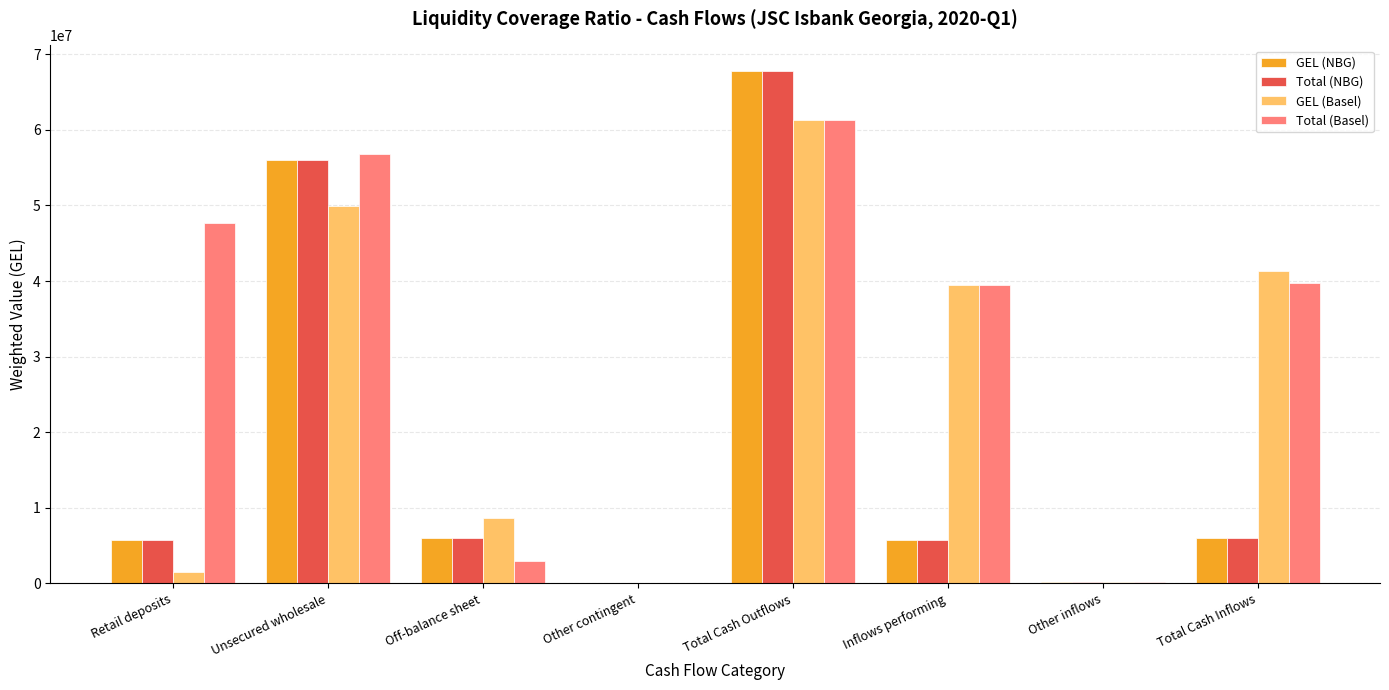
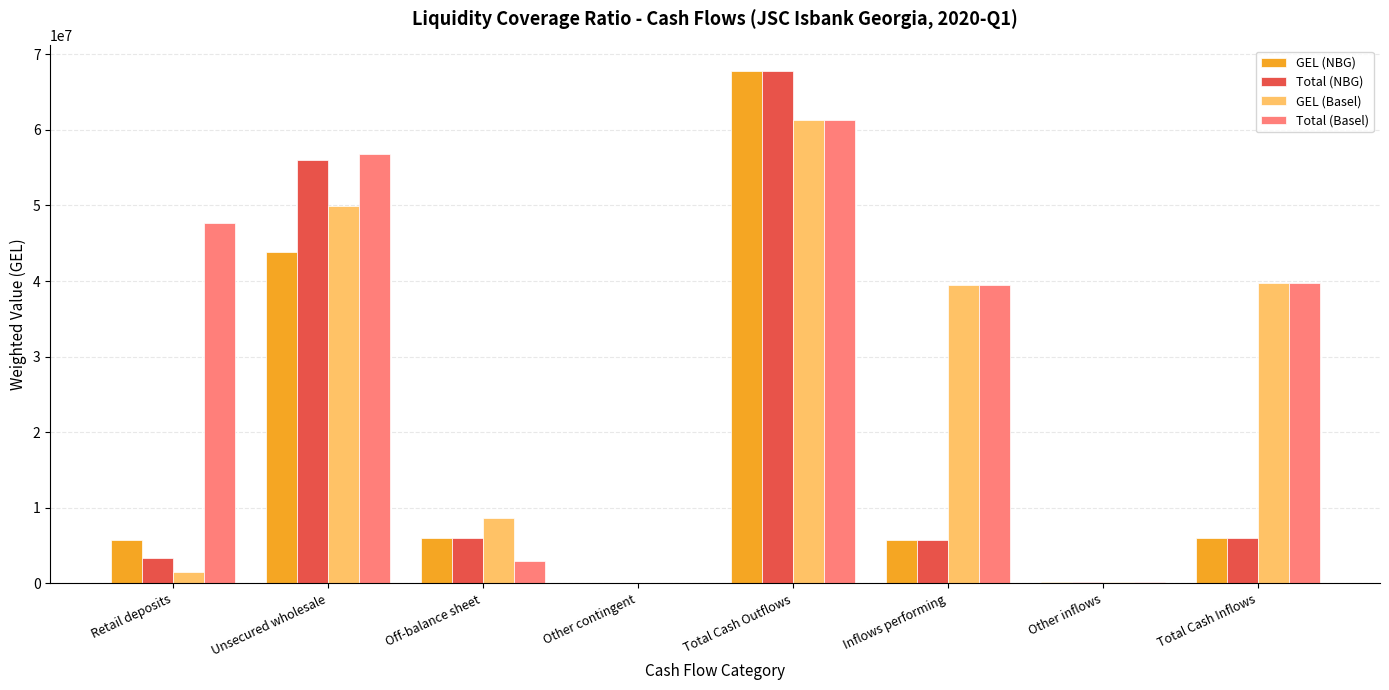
  {
    "GEL (NBG)": {
      "Retail deposits": 6000000,
-     "Unsecured wholesale": 56000000,
+     "Unsecured wholesale": 44000000,
      "Off-balance sheet": 6000000,
      "Other contingent": 0,
      "Total Cash Outflows": 68000000,
      "Inflows performing": 6000000,
      "Total Cash Inflows": 6000000
    },
    "Total (NBG)": {
-     "Retail deposits": 6000000,
+     "Retail deposits": 3000000,
      "Unsecured wholesale": 56000000,
      "Off-balance sheet": 6000000,
      "Other contingent": 0,
      "Total Cash Outflows": 68000000,
      "Inflows performing": 6000000,
      "Total Cash Inflows": 6000000
    },
    "GEL (Basel)": {
      "Retail deposits": 1000000,
      "Unsecured wholesale": 50000000,
      "Off-balance sheet": 9000000,
      "Other contingent": 0,
      "Total Cash Outflows": 61000000,
      "Inflows performing": 39000000,
-     "Total Cash Inflows": 41000000
+     "Total Cash Inflows": 40000000
    },
    "Total (Basel)": {
      "Retail deposits": 48000000,
      "Unsecured wholesale": 57000000,
      "Off-balance sheet": 3000000,
      "Other contingent": 0,
      "Total Cash Outflows": 61000000,
      "Inflows performing": 39000000,
      "Total Cash Inflows": 40000000
    }
  }
